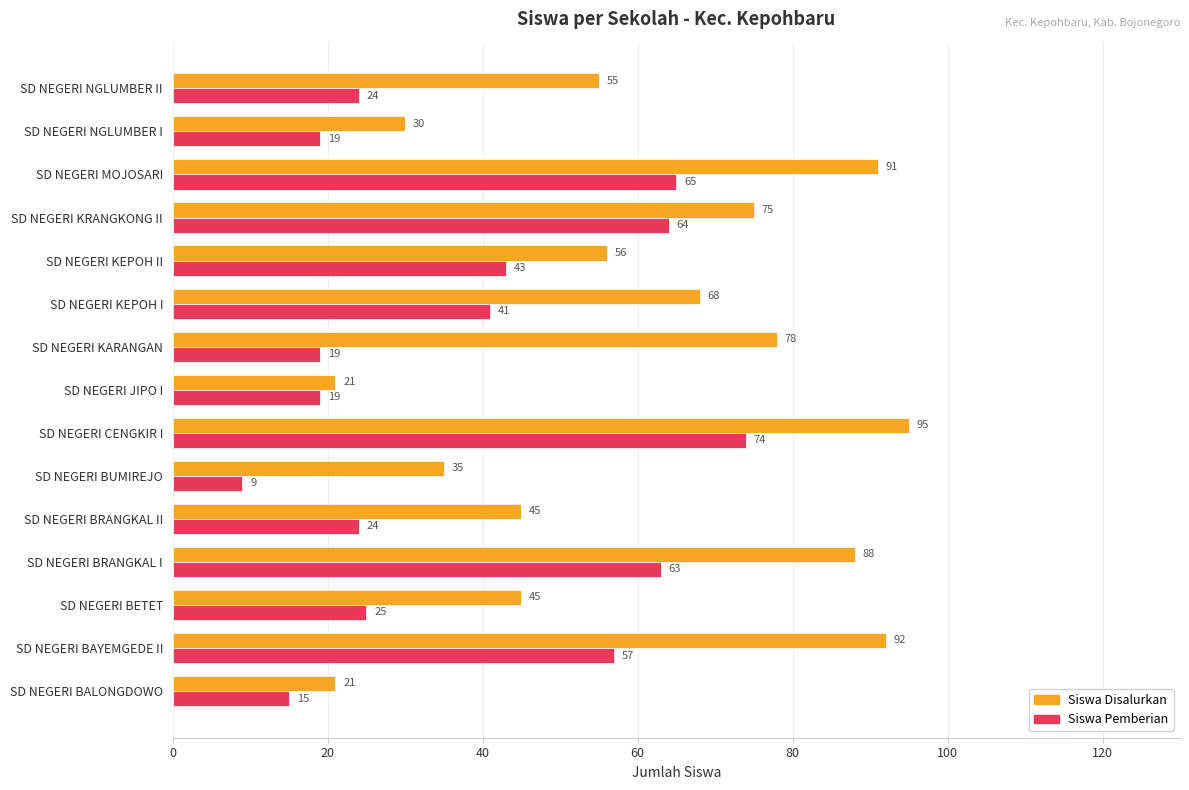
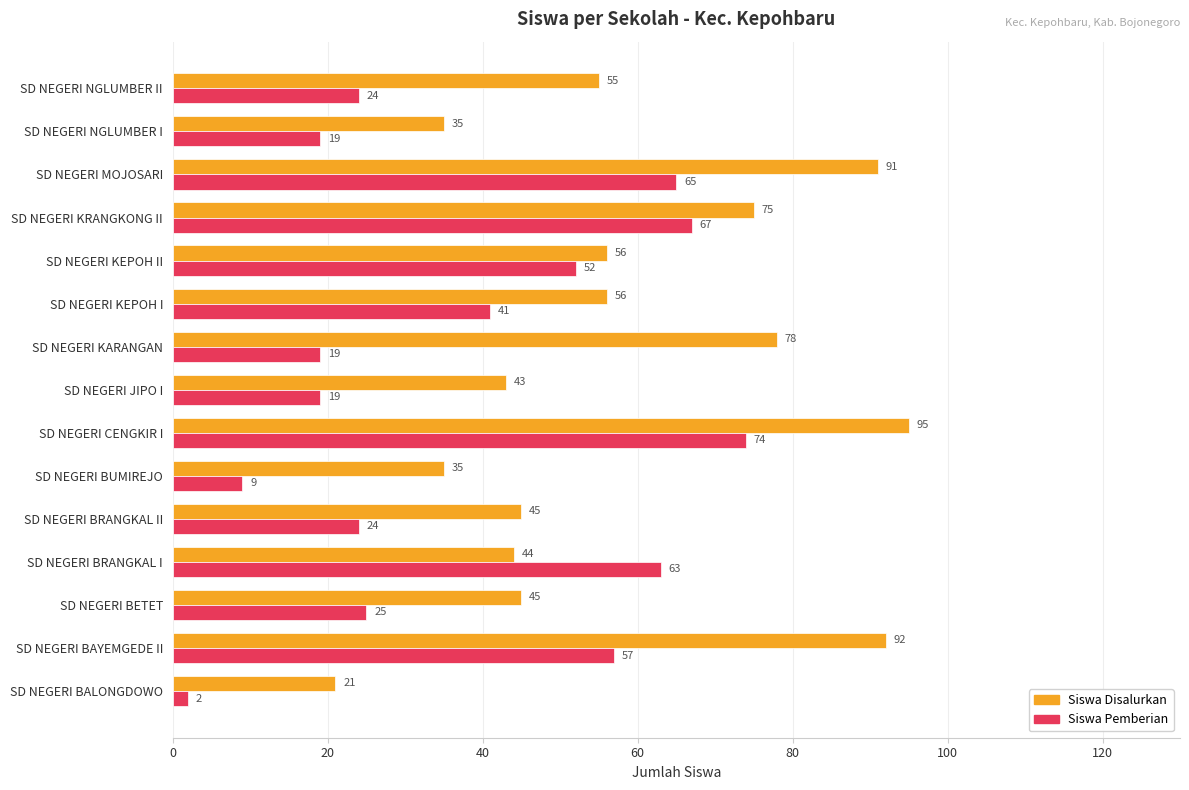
  {
    "Siswa Disalurkan": {
      "SD NEGERI NGLUMBER II": 55,
-     "SD NEGERI NGLUMBER I": 30,
+     "SD NEGERI NGLUMBER I": 35,
      "SD NEGERI MOJOSARI": 91,
      "SD NEGERI KRANGKONG II": 75,
      "SD NEGERI KEPOH II": 56,
-     "SD NEGERI KEPOH I": 68,
+     "SD NEGERI KEPOH I": 56,
      "SD NEGERI KARANGAN": 78,
-     "SD NEGERI JIPO I": 21,
+     "SD NEGERI JIPO I": 43,
      "SD NEGERI CENGKIR I": 95,
      "SD NEGERI BUMIREJO": 35,
      "SD NEGERI BRANGKAL II": 45,
-     "SD NEGERI BRANGKAL I": 88,
+     "SD NEGERI BRANGKAL I": 44,
      "SD NEGERI BETET": 45,
      "SD NEGERI BAYEMGEDE II": 92,
      "SD NEGERI BALONGDOWO": 21
    },
    "Siswa Pemberian": {
      "SD NEGERI NGLUMBER II": 24,
      "SD NEGERI NGLUMBER I": 19,
      "SD NEGERI MOJOSARI": 65,
-     "SD NEGERI KRANGKONG II": 64,
-     "SD NEGERI KEPOH II": 43,
+     "SD NEGERI KRANGKONG II": 67,
+     "SD NEGERI KEPOH II": 52,
      "SD NEGERI KEPOH I": 41,
      "SD NEGERI KARANGAN": 19,
      "SD NEGERI JIPO I": 19,
      "SD NEGERI CENGKIR I": 74,
      "SD NEGERI BUMIREJO": 9,
      "SD NEGERI BRANGKAL II": 24,
      "SD NEGERI BRANGKAL I": 63,
      "SD NEGERI BETET": 25,
      "SD NEGERI BAYEMGEDE II": 57,
-     "SD NEGERI BALONGDOWO": 15
+     "SD NEGERI BALONGDOWO": 2
    }
  }
